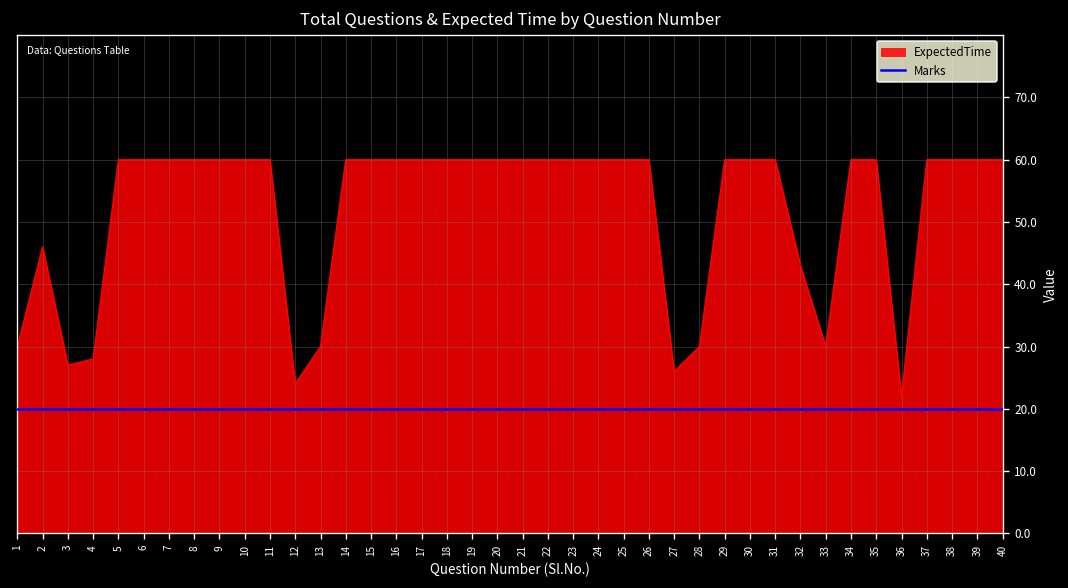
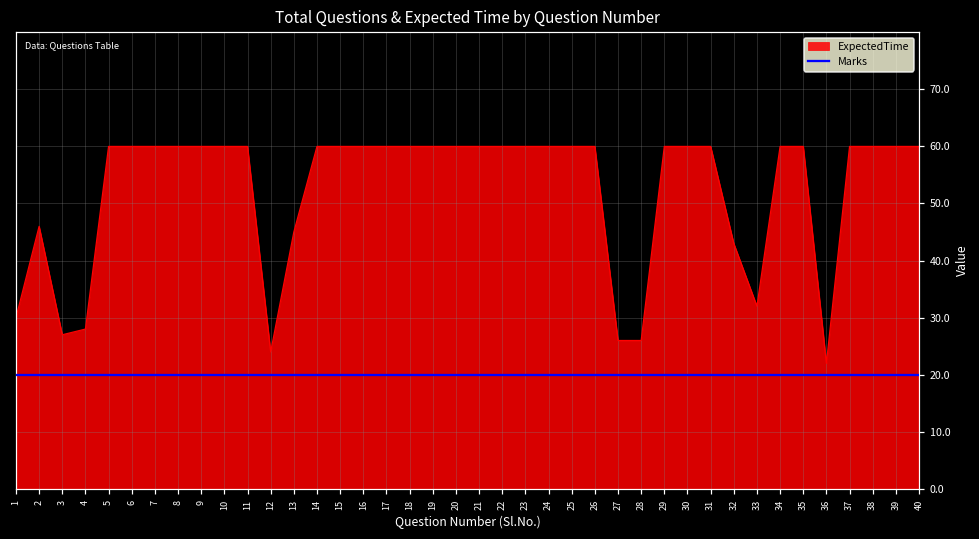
  {
    "ExpectedTime": {
      "1": 30,
      "2": 46,
      "3": 27,
      "4": 28,
      "5": 60,
      "6": 60,
      "7": 60,
      "8": 60,
      "9": 60,
      "10": 60,
      "11": 60,
      "12": 24,
-     "13": 30,
+     "13": 45,
      "14": 60,
      "15": 60,
      "16": 60,
      "17": 60,
      "18": 60,
      "19": 60,
      "20": 60,
      "21": 60,
      "22": 60,
      "23": 60,
      "24": 60,
      "25": 60,
      "26": 60,
      "27": 26,
-     "28": 30,
+     "28": 26,
      "29": 60,
      "30": 60,
      "31": 60,
      "32": 43,
-     "33": 30,
+     "33": 32,
      "34": 60,
      "35": 60,
      "36": 22,
      "37": 60,
      "38": 60,
      "39": 60,
      "40": 60
    },
    "Marks": {
      "1": 20,
      "2": 20,
      "3": 20,
      "4": 20,
      "5": 20,
      "6": 20,
      "7": 20,
      "8": 20,
      "9": 20,
      "10": 20,
      "11": 20,
      "12": 20,
      "13": 20,
      "14": 20,
      "15": 20,
      "16": 20,
      "17": 20,
      "18": 20,
      "19": 20,
      "20": 20,
      "21": 20,
      "22": 20,
      "23": 20,
      "24": 20,
      "25": 20,
      "26": 20,
      "27": 20,
      "28": 20,
      "29": 20,
      "30": 20,
      "31": 20,
      "32": 20,
      "33": 20,
      "34": 20,
      "35": 20,
      "36": 20,
      "37": 20,
      "38": 20,
      "39": 20,
      "40": 20
    }
  }
